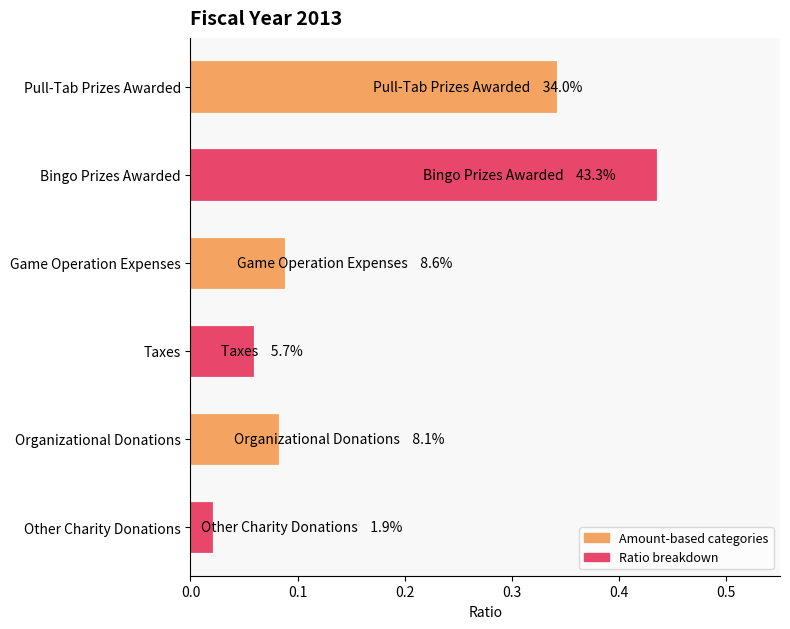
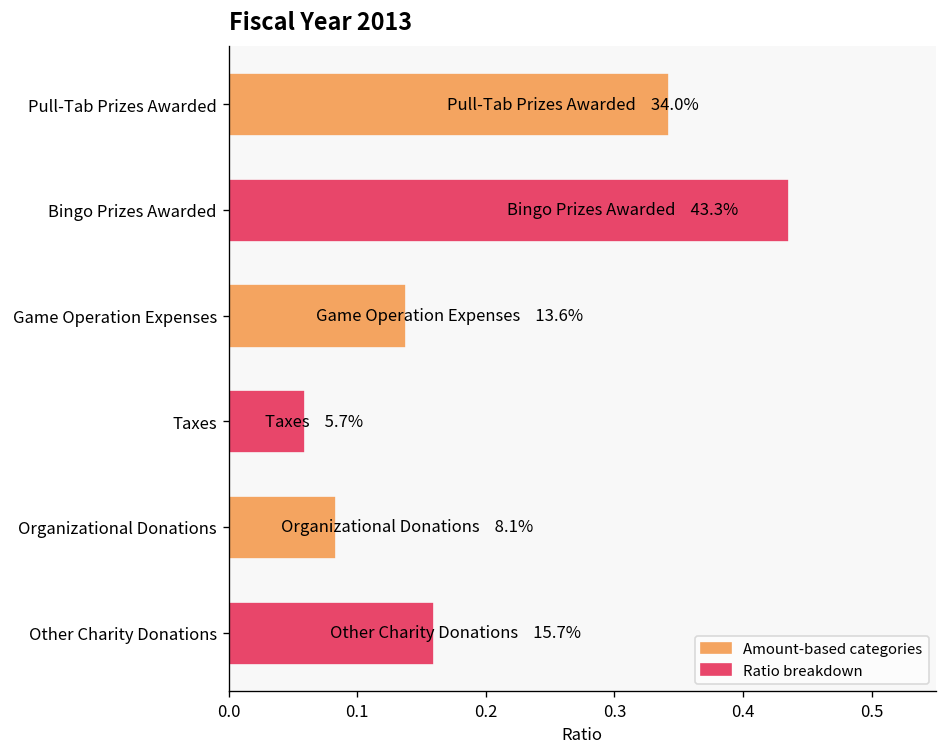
  {
    "Pull-Tab Prizes Awarded": "34.0%",
    "Bingo Prizes Awarded": "43.3%",
-   "Game Operation Expenses": "8.6%",
+   "Game Operation Expenses": "13.6%",
    "Taxes": "5.7%",
    "Organizational Donations": "8.1%",
-   "Other Charity Donations": "1.9%"
+   "Other Charity Donations": "15.7%"
  }
